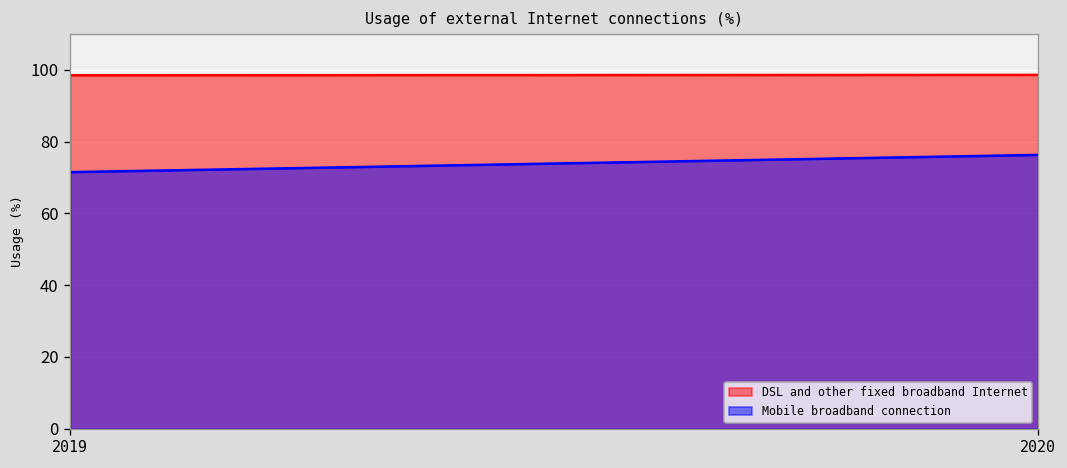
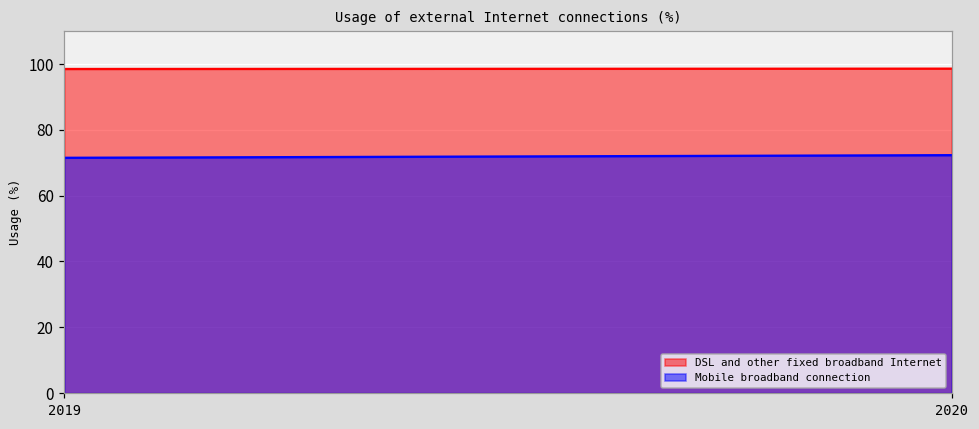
  {
    "DSL and other fixed broadband Internet": {
      "2019": 99,
      "2020": 99
    },
    "Mobile broadband connection": {
      "2019": 72,
-     "2020": 76
+     "2020": 72
    }
  }
